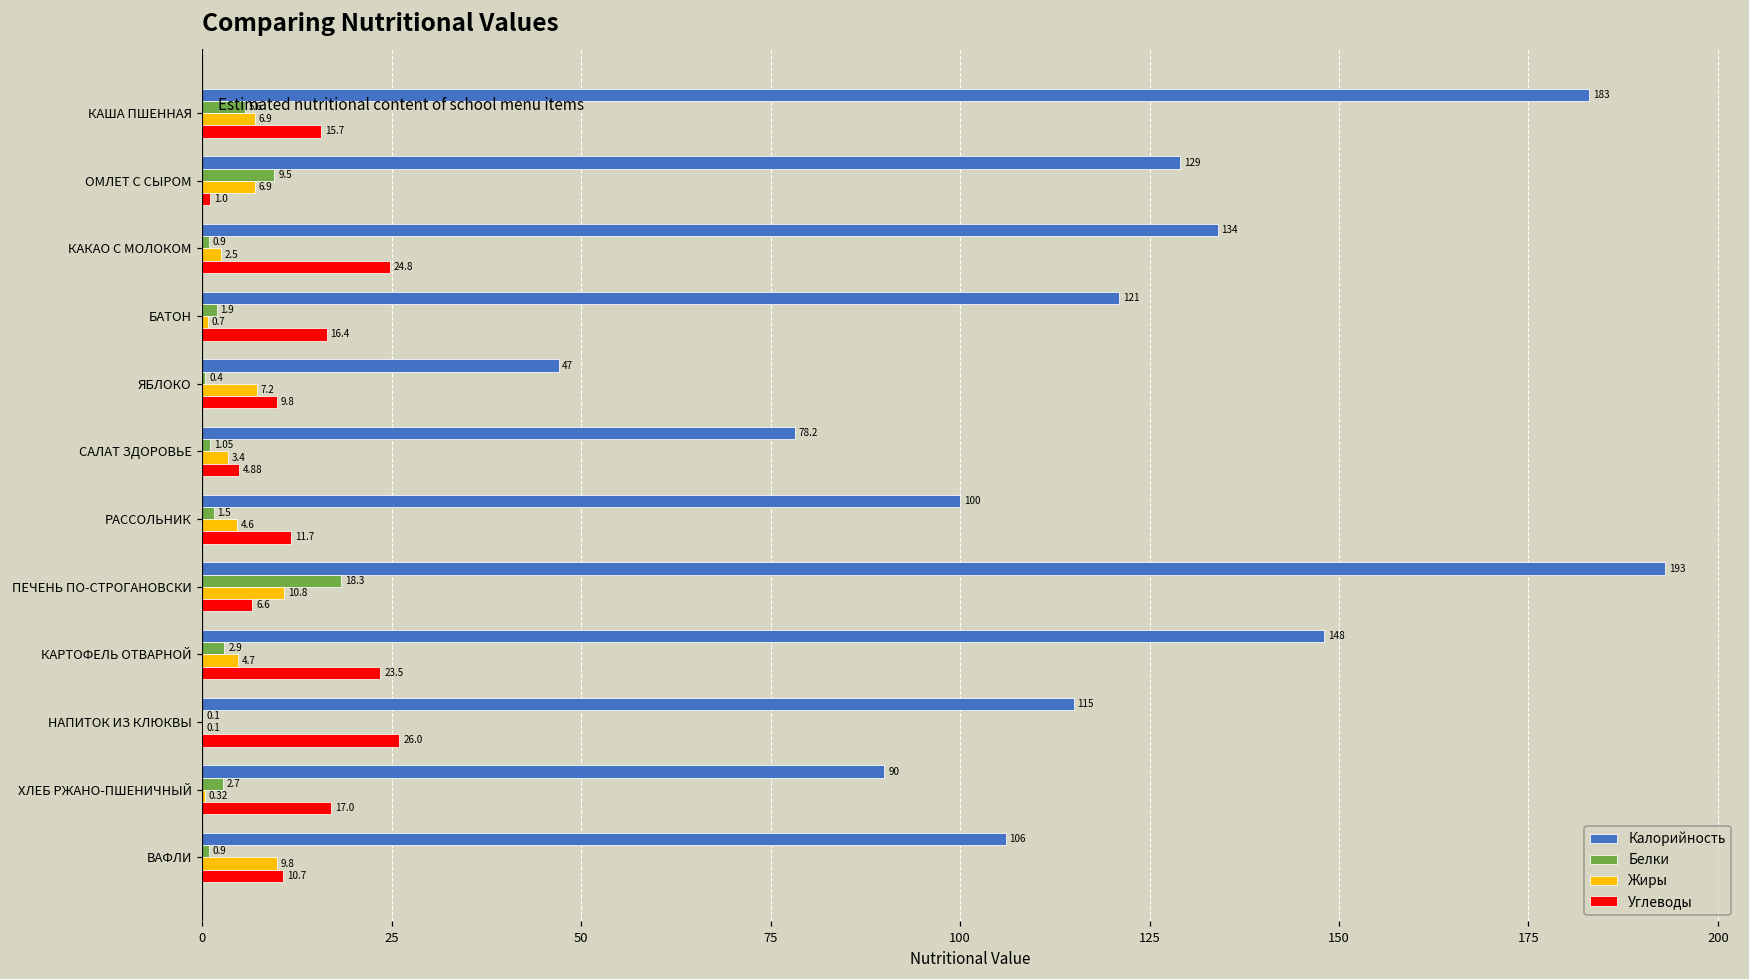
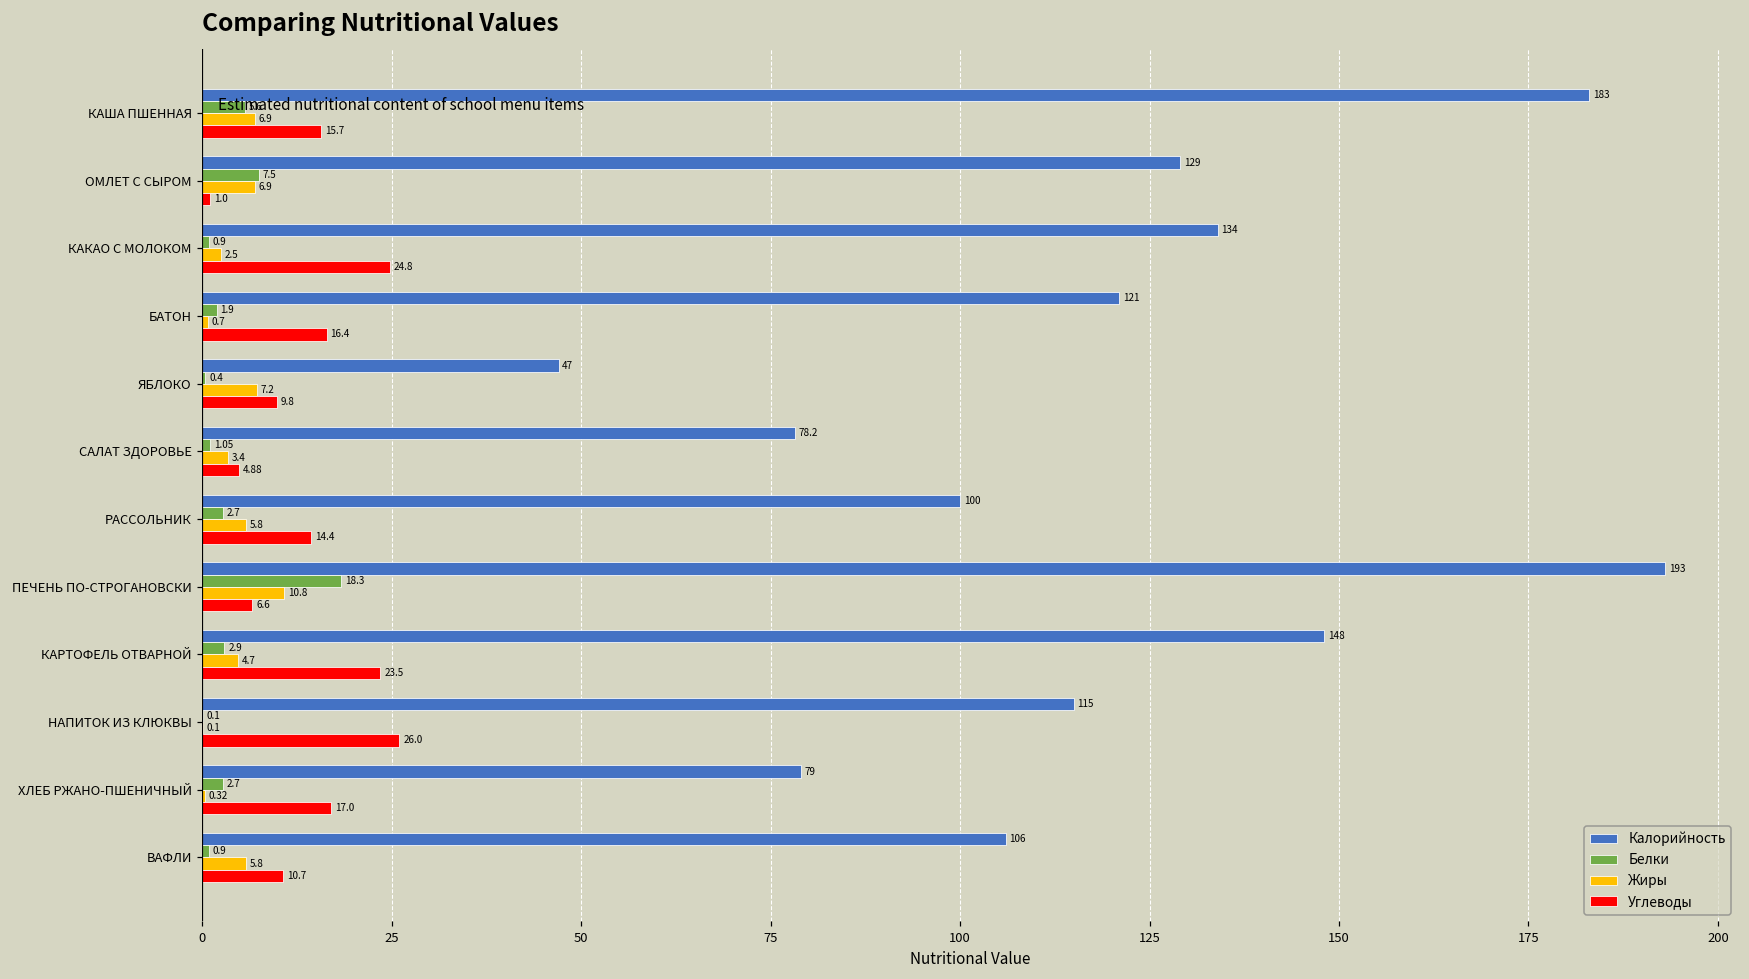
  {
    "Калорийность": {
      "КАША ПШЕННАЯ": 183,
      "ОМЛЕТ С СЫРОМ": 129,
      "КАКАО С МОЛОКОМ": 134,
      "БАТОН": 121,
      "ЯБЛОКО": 47,
      "САЛАТ ЗДОРОВЬЕ": 78.2,
      "РАССОЛЬНИК": 100,
      "ПЕЧЕНЬ ПО-СТРОГАНОВСКИ": 193,
      "КАРТОФЕЛЬ ОТВАРНОЙ": 148,
      "НАПИТОК ИЗ КЛЮКВЫ": 115,
-     "ХЛЕБ РЖАНО-ПШЕНИЧНЫЙ": 90,
+     "ХЛЕБ РЖАНО-ПШЕНИЧНЫЙ": 79,
      "ВАФЛИ": 106
    },
    "Белки": {
-     "ОМЛЕТ С СЫРОМ": 9.5,
+     "ОМЛЕТ С СЫРОМ": 7.5,
      "КАКАО С МОЛОКОМ": 0.9,
      "БАТОН": 1.9,
      "ЯБЛОКО": 0.4,
      "САЛАТ ЗДОРОВЬЕ": 1.05,
-     "РАССОЛЬНИК": 1.5,
+     "РАССОЛЬНИК": 2.7,
      "ПЕЧЕНЬ ПО-СТРОГАНОВСКИ": 18.3,
      "КАРТОФЕЛЬ ОТВАРНОЙ": 2.9,
      "НАПИТОК ИЗ КЛЮКВЫ": 0.1,
      "ХЛЕБ РЖАНО-ПШЕНИЧНЫЙ": 2.7,
      "ВАФЛИ": 0.9
    },
    "Жиры": {
      "КАША ПШЕННАЯ": 6.9,
      "ОМЛЕТ С СЫРОМ": 6.9,
      "КАКАО С МОЛОКОМ": 2.5,
      "БАТОН": 0.7,
      "ЯБЛОКО": 7.2,
      "САЛАТ ЗДОРОВЬЕ": 3.4,
-     "РАССОЛЬНИК": 4.6,
+     "РАССОЛЬНИК": 5.8,
      "ПЕЧЕНЬ ПО-СТРОГАНОВСКИ": 10.8,
      "КАРТОФЕЛЬ ОТВАРНОЙ": 4.7,
      "НАПИТОК ИЗ КЛЮКВЫ": 0.1,
      "ХЛЕБ РЖАНО-ПШЕНИЧНЫЙ": 0.32,
-     "ВАФЛИ": 9.8
+     "ВАФЛИ": 5.8
    },
    "Углеводы": {
      "КАША ПШЕННАЯ": 15.7,
      "ОМЛЕТ С СЫРОМ": 1.0,
      "КАКАО С МОЛОКОМ": 24.8,
      "БАТОН": 16.4,
      "ЯБЛОКО": 9.8,
      "САЛАТ ЗДОРОВЬЕ": 4.88,
-     "РАССОЛЬНИК": 11.7,
+     "РАССОЛЬНИК": 14.4,
      "ПЕЧЕНЬ ПО-СТРОГАНОВСКИ": 6.6,
      "КАРТОФЕЛЬ ОТВАРНОЙ": 23.5,
      "НАПИТОК ИЗ КЛЮКВЫ": 26.0,
      "ХЛЕБ РЖАНО-ПШЕНИЧНЫЙ": 17.0,
      "ВАФЛИ": 10.7
    }
  }
